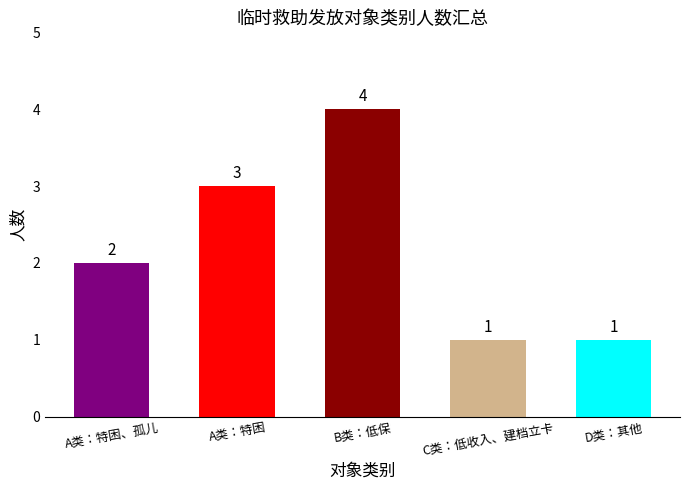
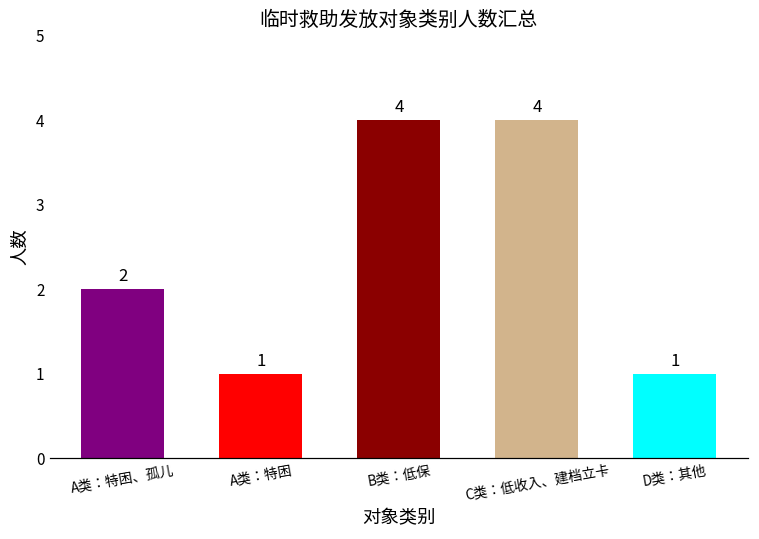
  {
    "A类：特困、孤儿": 2,
-   "A类：特困": 3,
+   "A类：特困": 1,
    "B类：低保": 4,
-   "C类：低收入、建档立卡": 1,
+   "C类：低收入、建档立卡": 4,
    "D类：其他": 1
  }
